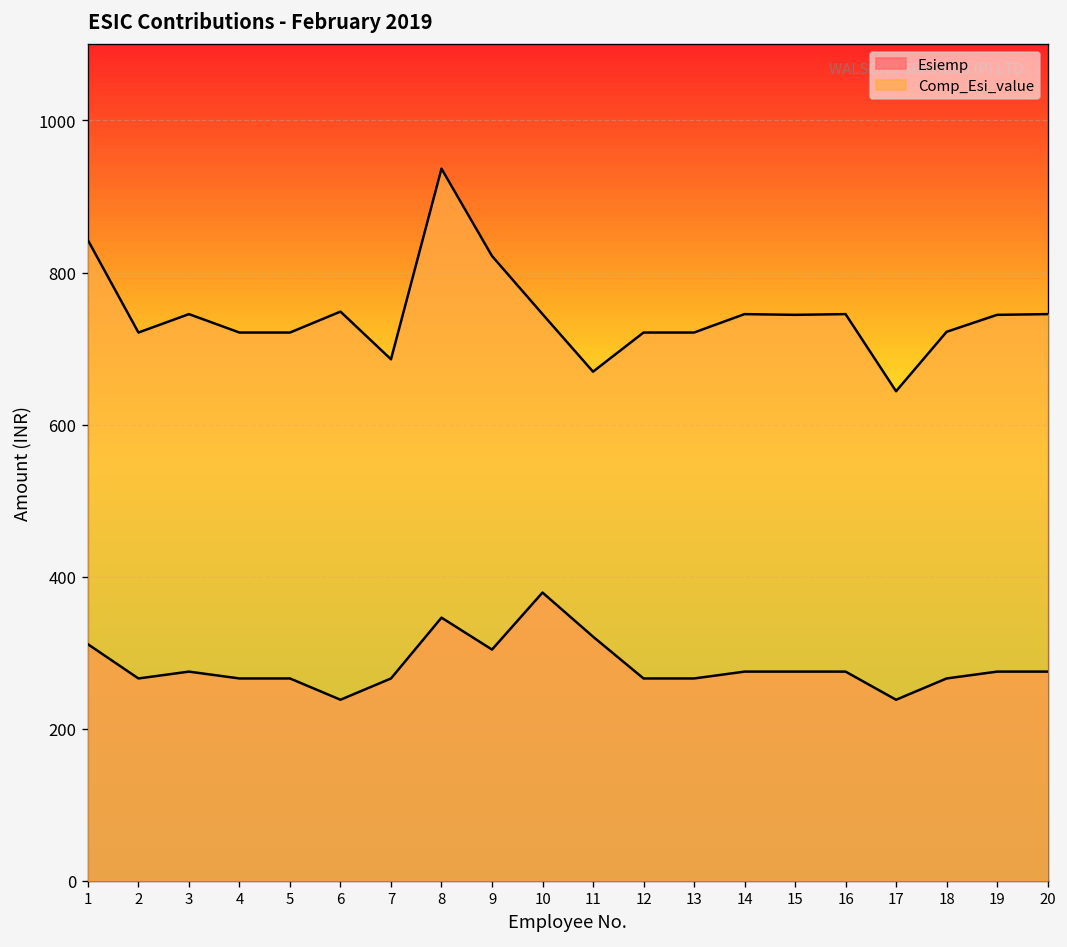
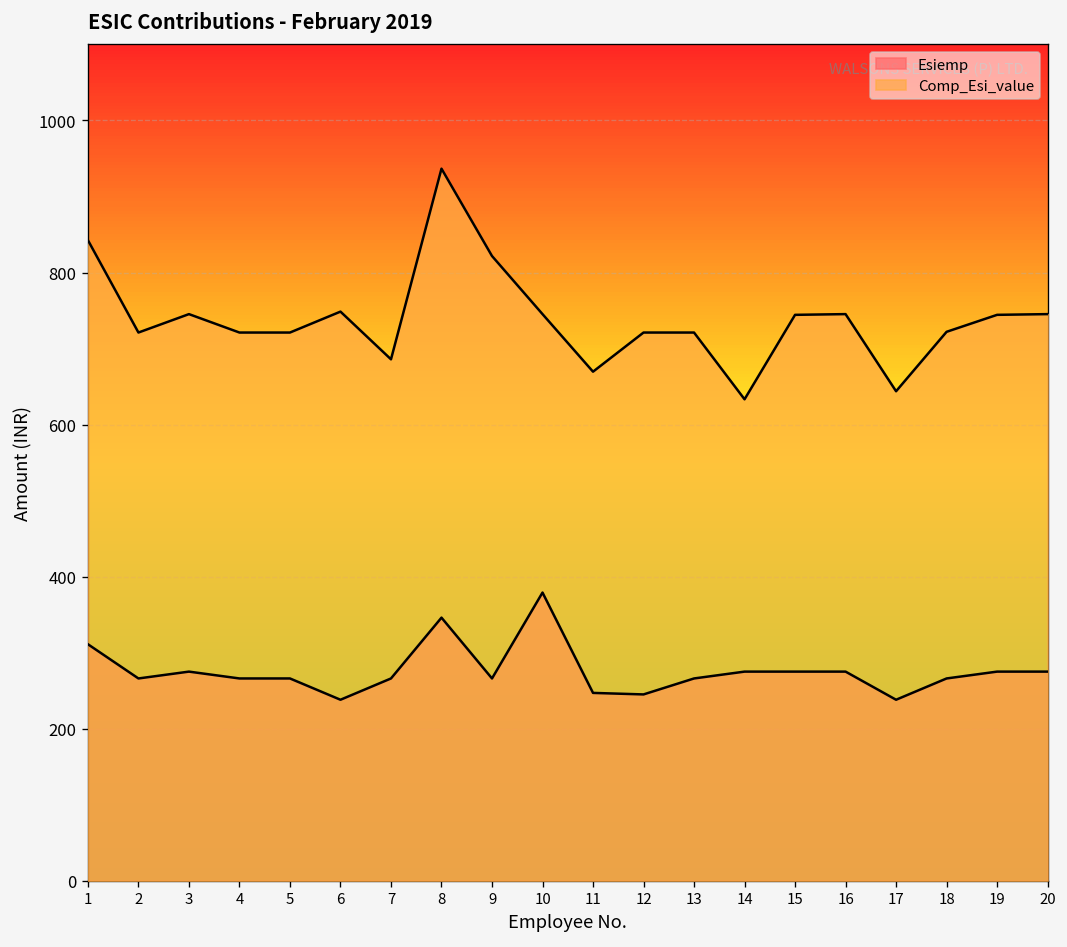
  {
    "Esiemp": {
      "1": 310,
      "2": 270,
      "3": 280,
      "4": 270,
      "5": 270,
      "6": 240,
      "7": 270,
      "8": 350,
-     "9": 300,
+     "9": 270,
      "10": 380,
-     "11": 320,
-     "12": 270,
+     "11": 250,
+     "12": 250,
      "13": 270,
      "14": 280,
      "15": 280,
      "16": 280,
      "17": 240,
      "18": 270,
      "19": 280,
      "20": 280
    },
    "Comp_Esi_value": {
      "1": 840,
      "2": 720,
      "3": 750,
      "4": 720,
      "5": 720,
      "6": 750,
      "7": 690,
      "8": 940,
      "9": 820,
      "10": 750,
      "11": 670,
      "12": 720,
      "13": 720,
-     "14": 750,
+     "14": 630,
      "15": 740,
      "16": 750,
      "17": 640,
      "18": 720,
      "19": 740,
      "20": 750
    }
  }
